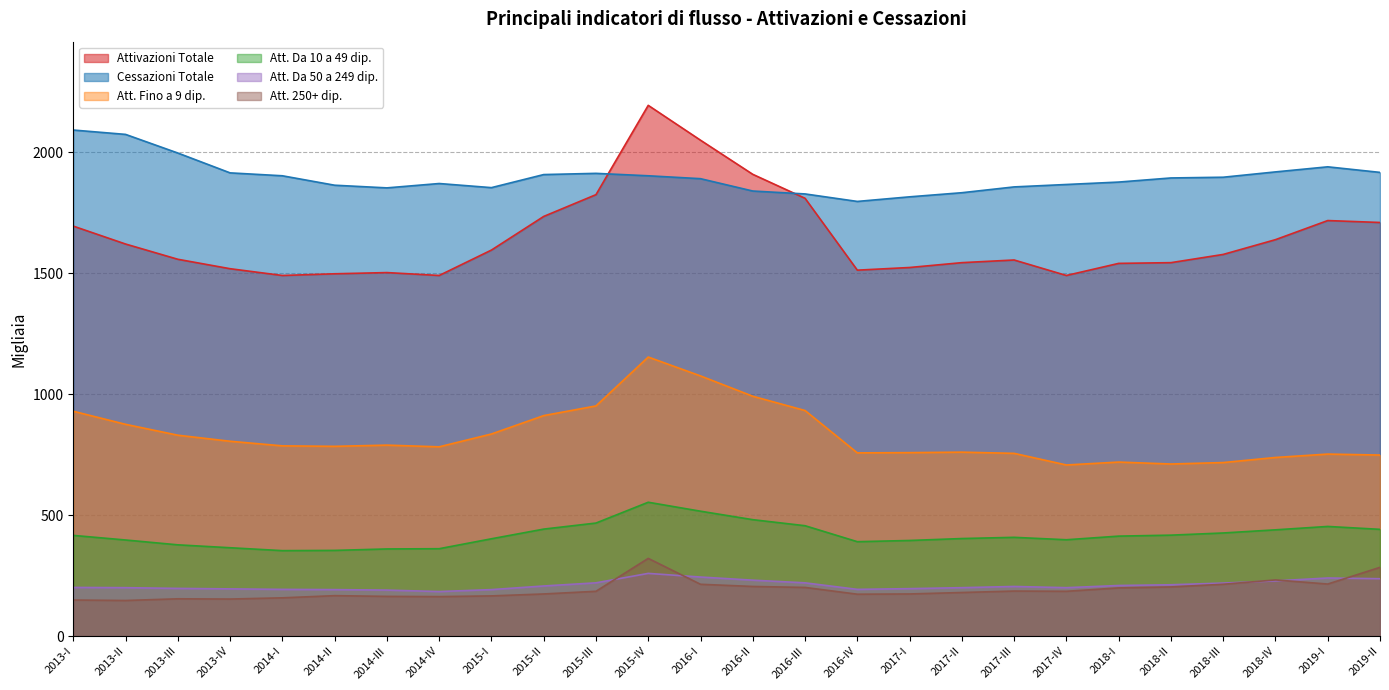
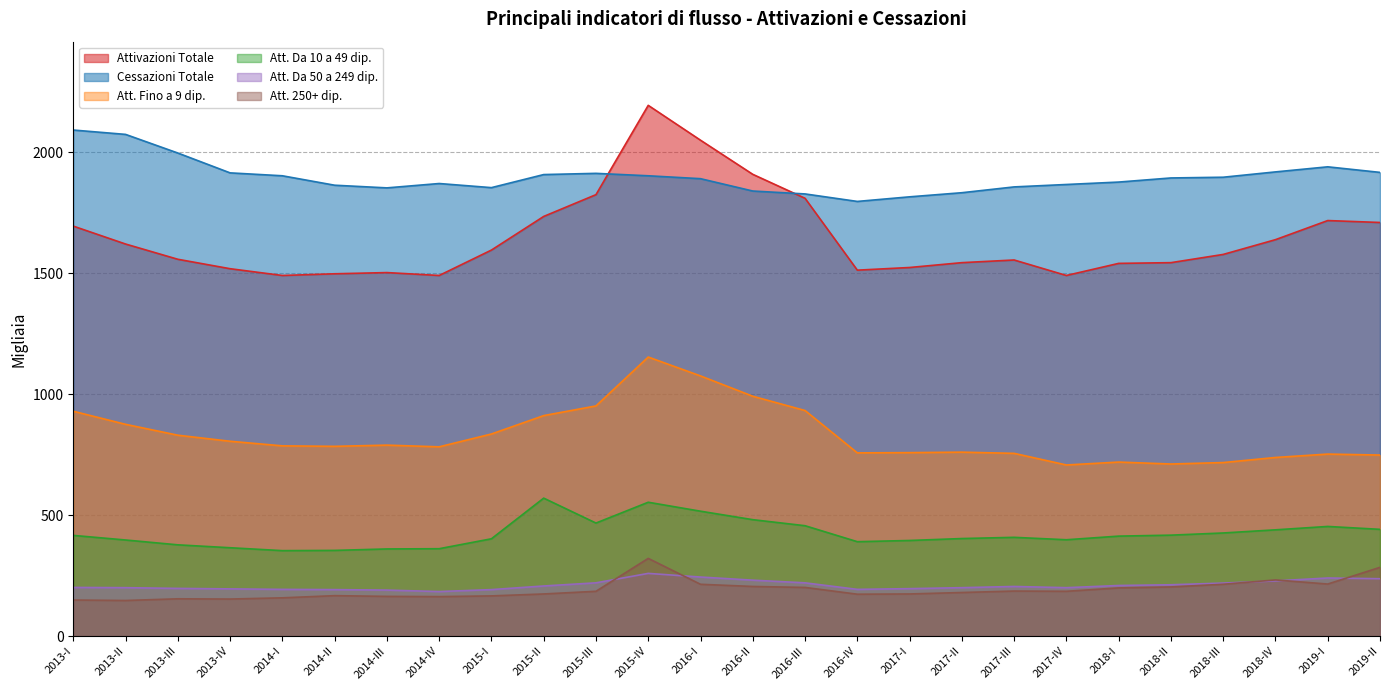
  {
    "Attivazioni Totale": {
      "2013-I": 1690,
      "2013-II": 1620,
      "2013-III": 1560,
      "2013-IV": 1520,
      "2014-I": 1490,
      "2014-II": 1500,
      "2014-III": 1500,
      "2014-IV": 1490,
      "2015-I": 1600,
      "2015-II": 1730,
      "2015-III": 1820,
      "2015-IV": 2190,
      "2016-I": 2050,
      "2016-II": 1910,
      "2016-III": 1810,
      "2016-IV": 1510,
      "2017-I": 1520,
      "2017-II": 1540,
      "2017-III": 1550,
      "2017-IV": 1490,
      "2018-I": 1540,
      "2018-II": 1540,
      "2018-III": 1580,
      "2018-IV": 1640,
      "2019-I": 1720,
      "2019-II": 1710
    },
    "Cessazioni Totale": {
      "2013-I": 2090,
      "2013-II": 2070,
      "2013-III": 2000,
      "2013-IV": 1910,
      "2014-I": 1900,
      "2014-II": 1860,
      "2014-III": 1850,
      "2014-IV": 1870,
      "2015-I": 1850,
      "2015-II": 1910,
      "2015-III": 1910,
      "2015-IV": 1900,
      "2016-I": 1890,
      "2016-II": 1840,
      "2016-III": 1830,
      "2016-IV": 1800,
      "2017-I": 1820,
      "2017-II": 1830,
      "2017-III": 1860,
      "2017-IV": 1870,
      "2018-I": 1880,
      "2018-II": 1890,
      "2018-III": 1900,
      "2018-IV": 1920,
      "2019-I": 1940,
      "2019-II": 1920
    },
    "Att. Fino a 9 dip.": {
      "2013-I": 930,
      "2013-II": 880,
      "2013-III": 830,
      "2013-IV": 810,
      "2014-I": 790,
      "2014-II": 780,
      "2014-III": 790,
      "2014-IV": 780,
      "2015-I": 840,
      "2015-II": 910,
      "2015-III": 950,
      "2015-IV": 1150,
      "2016-I": 1080,
      "2016-II": 990,
      "2016-III": 930,
      "2016-IV": 760,
      "2017-I": 760,
      "2017-II": 760,
      "2017-III": 760,
      "2017-IV": 710,
      "2018-I": 720,
      "2018-II": 710,
      "2018-III": 720,
      "2018-IV": 740,
      "2019-I": 750,
      "2019-II": 750
    },
    "Att. Da 10 a 49 dip.": {
      "2013-I": 420,
      "2013-II": 400,
      "2013-III": 380,
      "2013-IV": 370,
      "2014-I": 350,
      "2014-II": 350,
      "2014-III": 360,
      "2014-IV": 360,
      "2015-I": 400,
-     "2015-II": 440,
+     "2015-II": 570,
      "2015-III": 470,
      "2015-IV": 550,
      "2016-I": 520,
      "2016-II": 480,
      "2016-III": 460,
      "2016-IV": 390,
      "2017-I": 400,
      "2017-II": 400,
      "2017-III": 410,
      "2017-IV": 400,
      "2018-I": 410,
      "2018-II": 420,
      "2018-III": 430,
      "2018-IV": 440,
      "2019-I": 450,
      "2019-II": 440
    },
    "Att. Da 50 a 249 dip.": {
      "2013-I": 200,
      "2013-II": 200,
      "2013-III": 200,
      "2013-IV": 200,
      "2014-I": 190,
      "2014-II": 190,
      "2014-III": 190,
      "2014-IV": 180,
      "2015-I": 190,
      "2015-II": 210,
      "2015-III": 220,
      "2015-IV": 260,
      "2016-I": 240,
      "2016-II": 230,
      "2016-III": 220,
      "2016-IV": 190,
      "2017-I": 200,
      "2017-II": 200,
      "2017-III": 210,
      "2017-IV": 200,
      "2019-I": 240,
      "2019-II": 240
    },
    "Att. 250+ dip.": {
      "2013-I": 150,
      "2013-II": 150,
      "2013-III": 150,
      "2013-IV": 150,
      "2014-I": 160,
      "2014-II": 170,
      "2014-III": 160,
      "2014-IV": 160,
      "2015-I": 170,
      "2015-II": 170,
      "2015-III": 190,
      "2015-IV": 320,
      "2016-I": 210,
      "2016-II": 210,
      "2016-III": 200,
      "2016-IV": 170,
      "2017-I": 170,
      "2017-II": 180,
      "2017-III": 190,
      "2017-IV": 190,
      "2019-I": 220,
      "2019-II": 280
    }
  }
